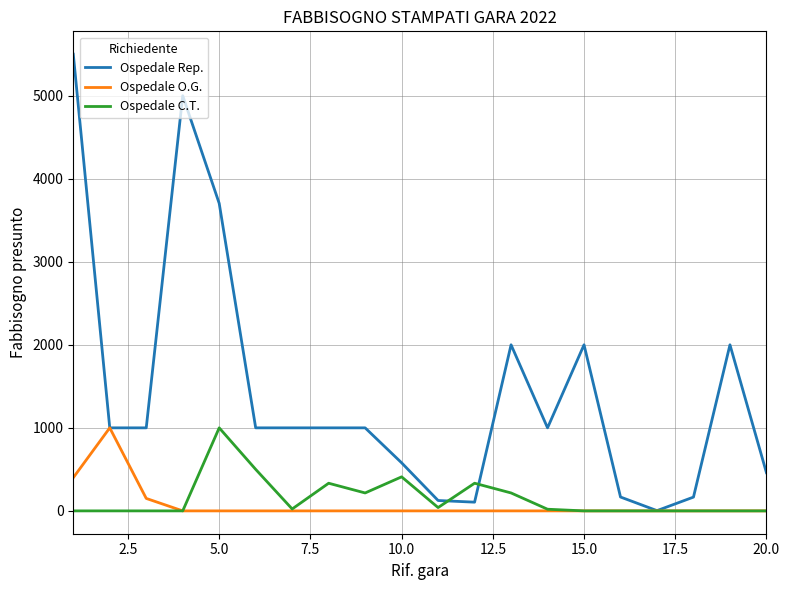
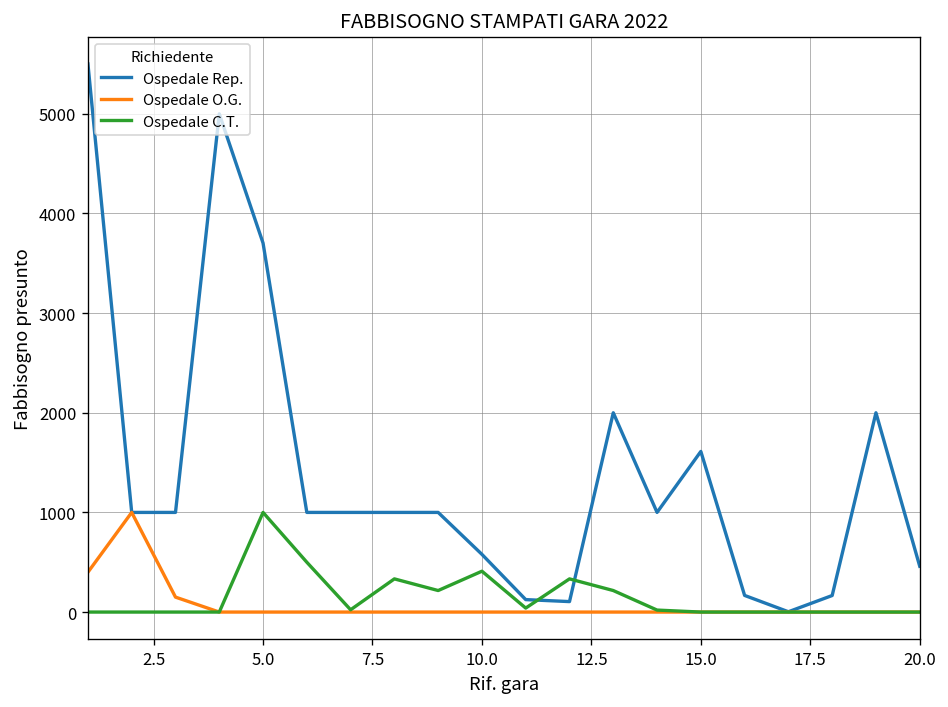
  {
    "Ospedale Rep.": {
      "5.0": 3700,
      "10.0": 600,
-     "15.0": 2000,
+     "15.0": 1600,
      "20.0": 500
    },
    "Ospedale O.G.": {
      "5.0": 0,
      "10.0": 0
    },
    "Ospedale C.T.": {
      "5.0": 1000,
      "10.0": 400
    }
  }
